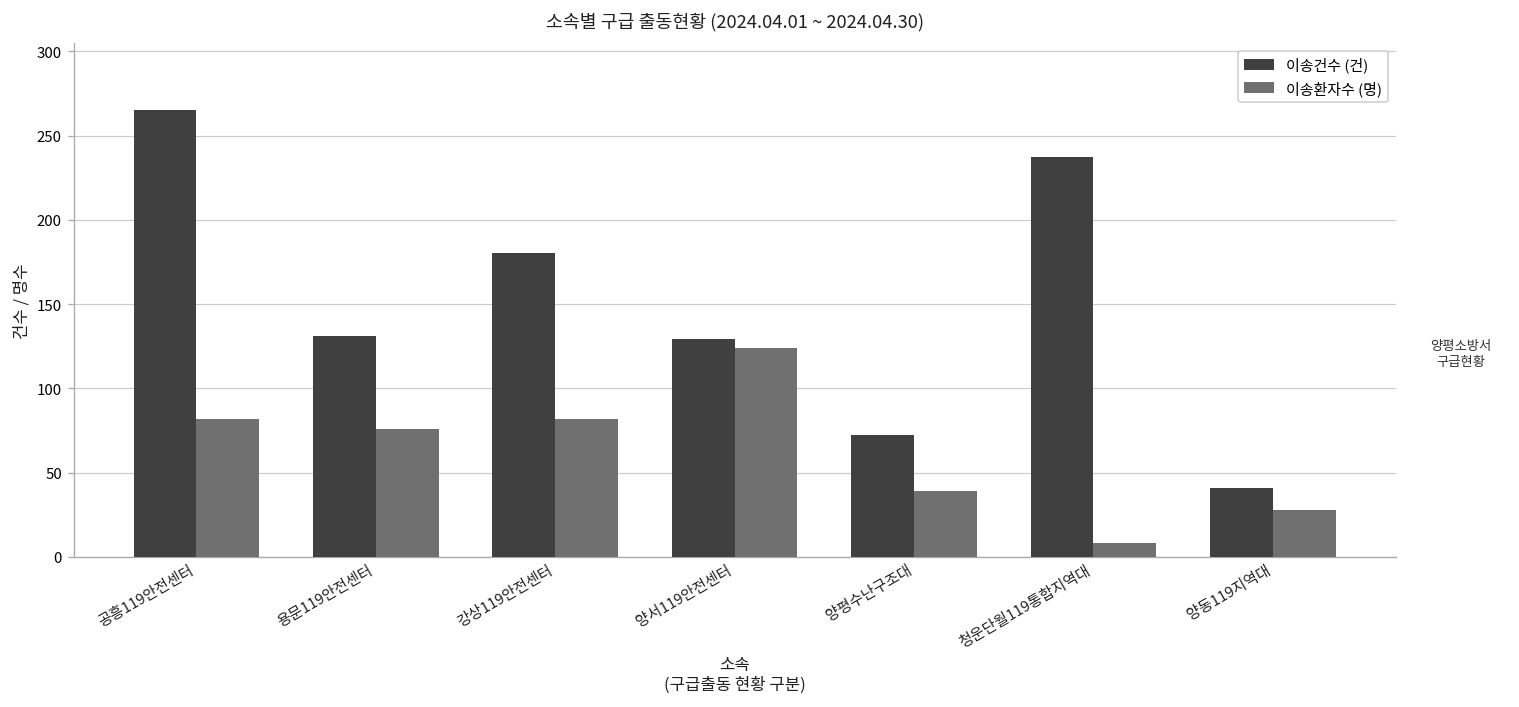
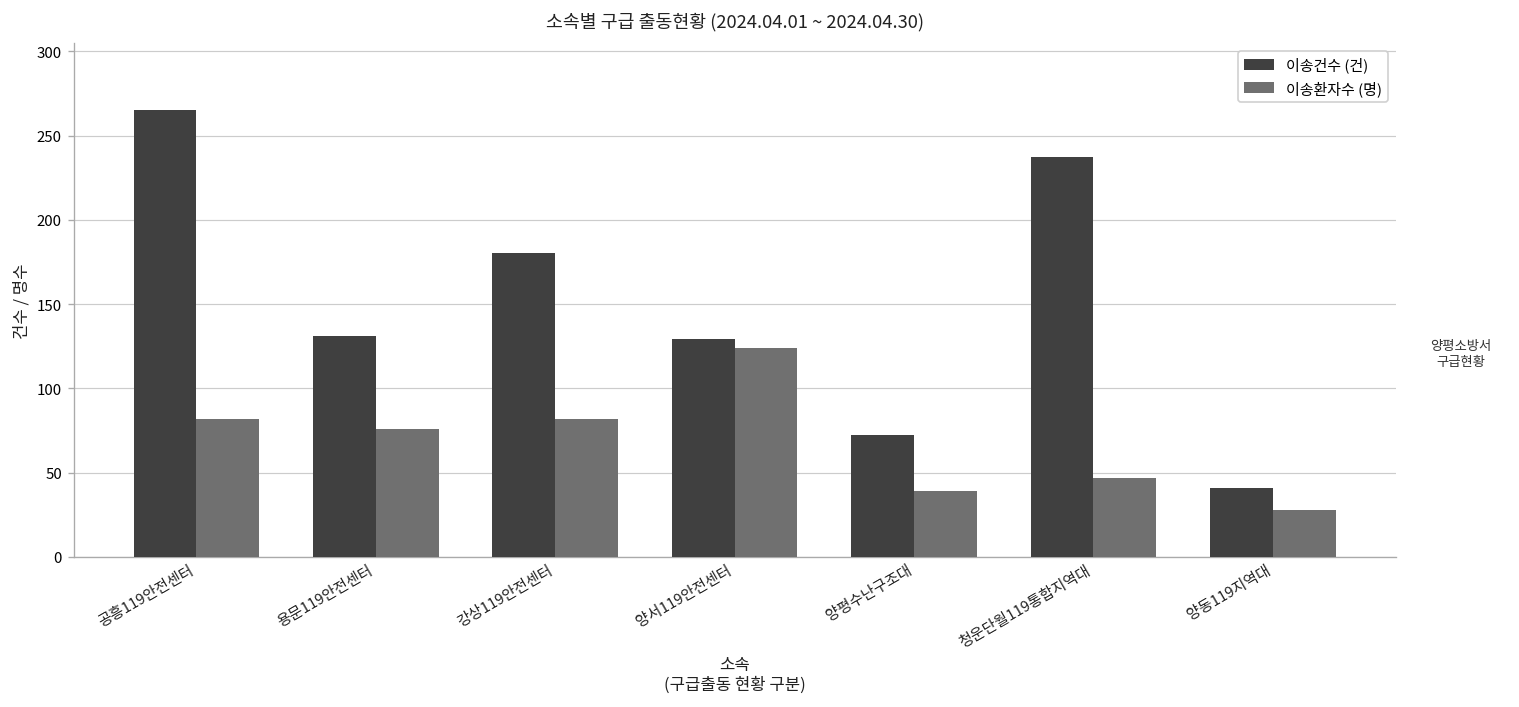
  {
    "이송건수 (건)": {
      "공흥119안전센터": 265,
      "용문119안전센터": 131,
      "강상119안전센터": 180,
      "양서119안전센터": 129,
      "양평수난구조대": 72,
      "청운단월119통합지역대": 237,
      "양동119지역대": 41
    },
    "이송환자수 (명)": {
      "공흥119안전센터": 82,
      "용문119안전센터": 76,
      "강상119안전센터": 82,
      "양서119안전센터": 124,
      "양평수난구조대": 39,
-     "청운단월119통합지역대": 8,
+     "청운단월119통합지역대": 47,
      "양동119지역대": 28
    }
  }
